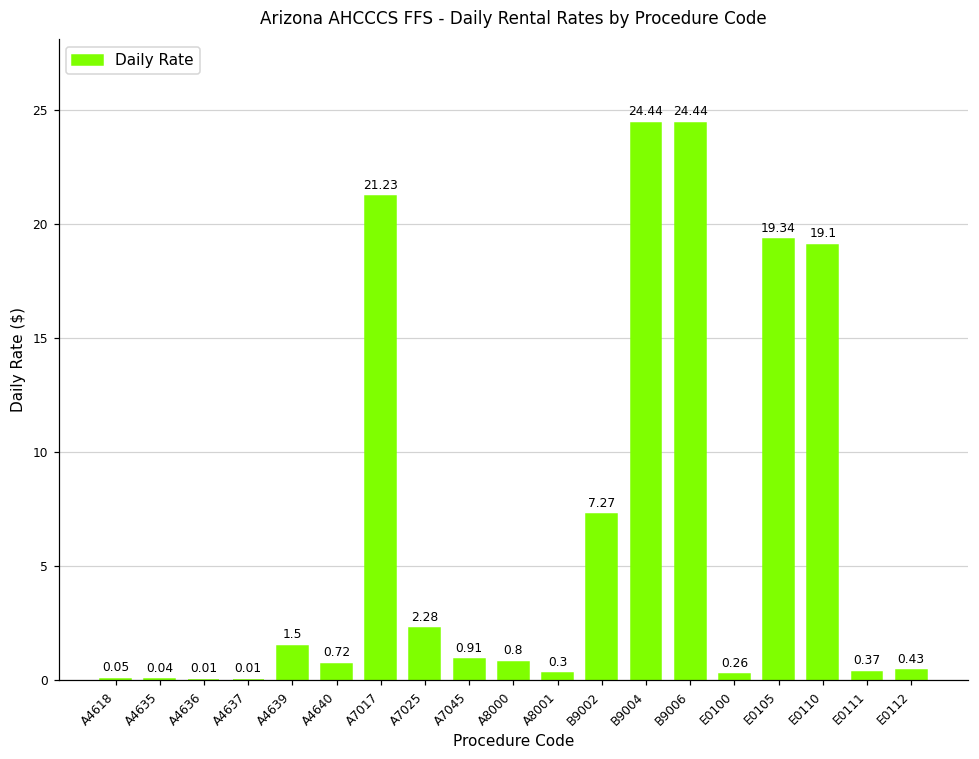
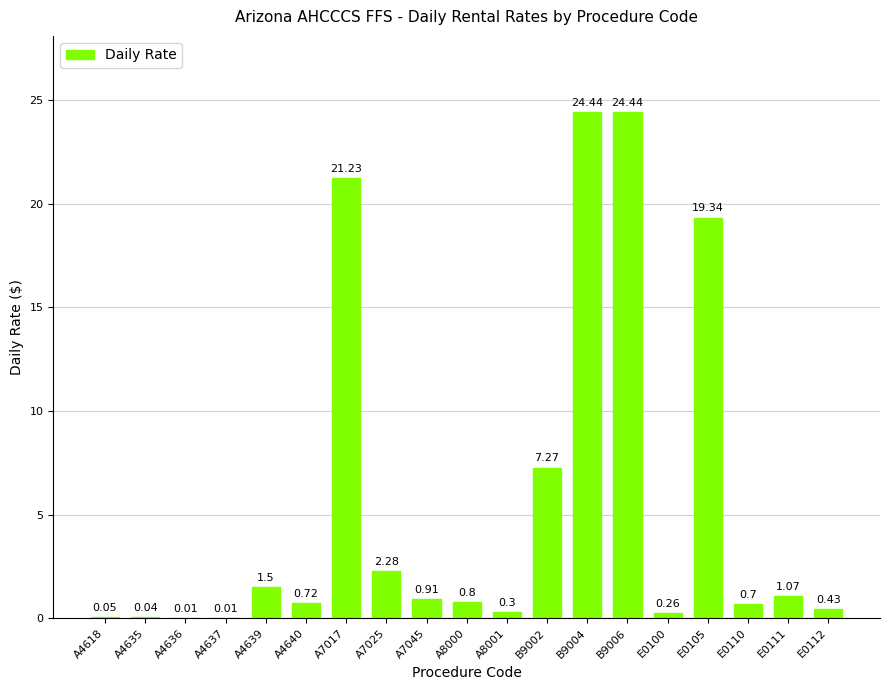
  {
    "A4618": 0.05,
    "A4635": 0.04,
    "A4636": 0.01,
    "A4637": 0.01,
    "A4639": 1.5,
    "A4640": 0.72,
    "A7017": 21.23,
    "A7025": 2.28,
    "A7045": 0.91,
    "A8000": 0.8,
    "A8001": 0.3,
    "B9002": 7.27,
    "B9004": 24.44,
    "B9006": 24.44,
    "E0100": 0.26,
    "E0105": 19.34,
-   "E0110": 19.1,
-   "E0111": 0.37,
+   "E0110": 0.7,
+   "E0111": 1.07,
    "E0112": 0.43
  }
